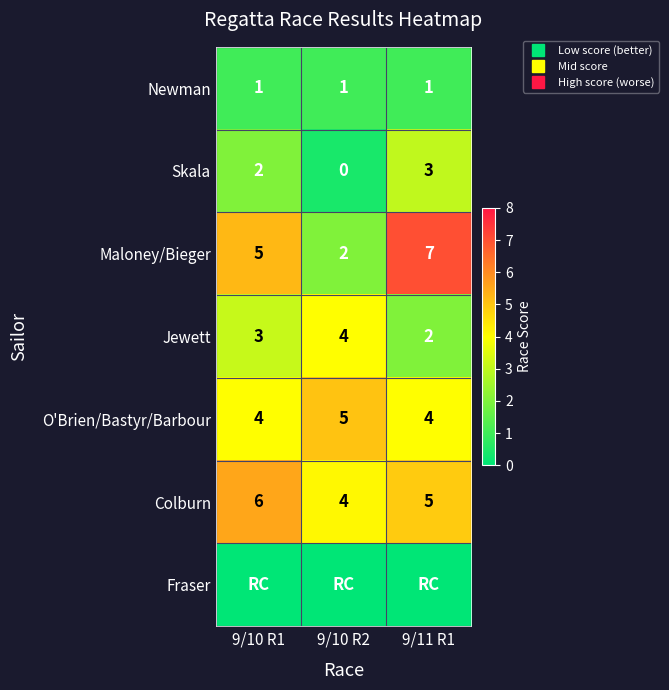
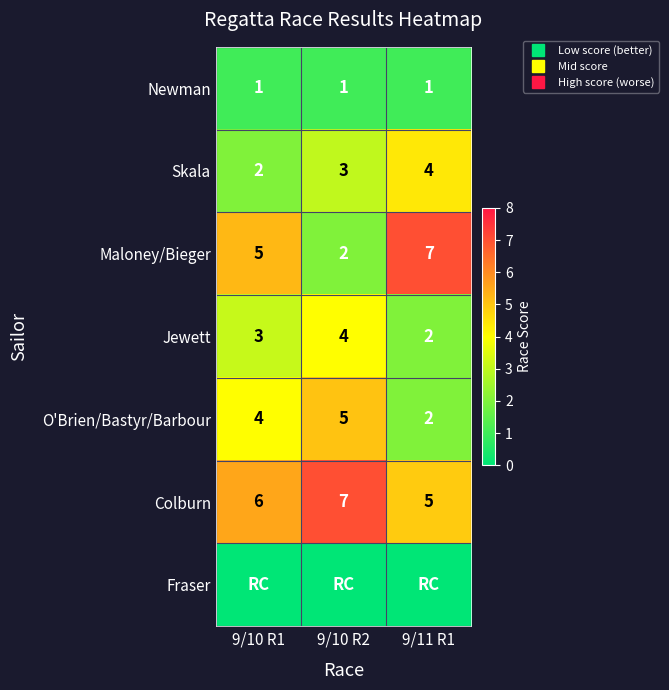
  {
    "Newman": {
      "9/10 R1": 1,
      "9/10 R2": 1,
      "9/11 R1": 1
    },
    "Skala": {
      "9/10 R1": 2,
-     "9/10 R2": 0,
-     "9/11 R1": 3
+     "9/10 R2": 3,
+     "9/11 R1": 4
    },
    "Maloney/Bieger": {
      "9/10 R1": 5,
      "9/10 R2": 2,
      "9/11 R1": 7
    },
    "Jewett": {
      "9/10 R1": 3,
      "9/10 R2": 4,
      "9/11 R1": 2
    },
    "O'Brien/Bastyr/Barbour": {
      "9/10 R1": 4,
      "9/10 R2": 5,
-     "9/11 R1": 4
+     "9/11 R1": 2
    },
    "Colburn": {
      "9/10 R1": 6,
-     "9/10 R2": 4,
+     "9/10 R2": 7,
      "9/11 R1": 5
    }
  }
